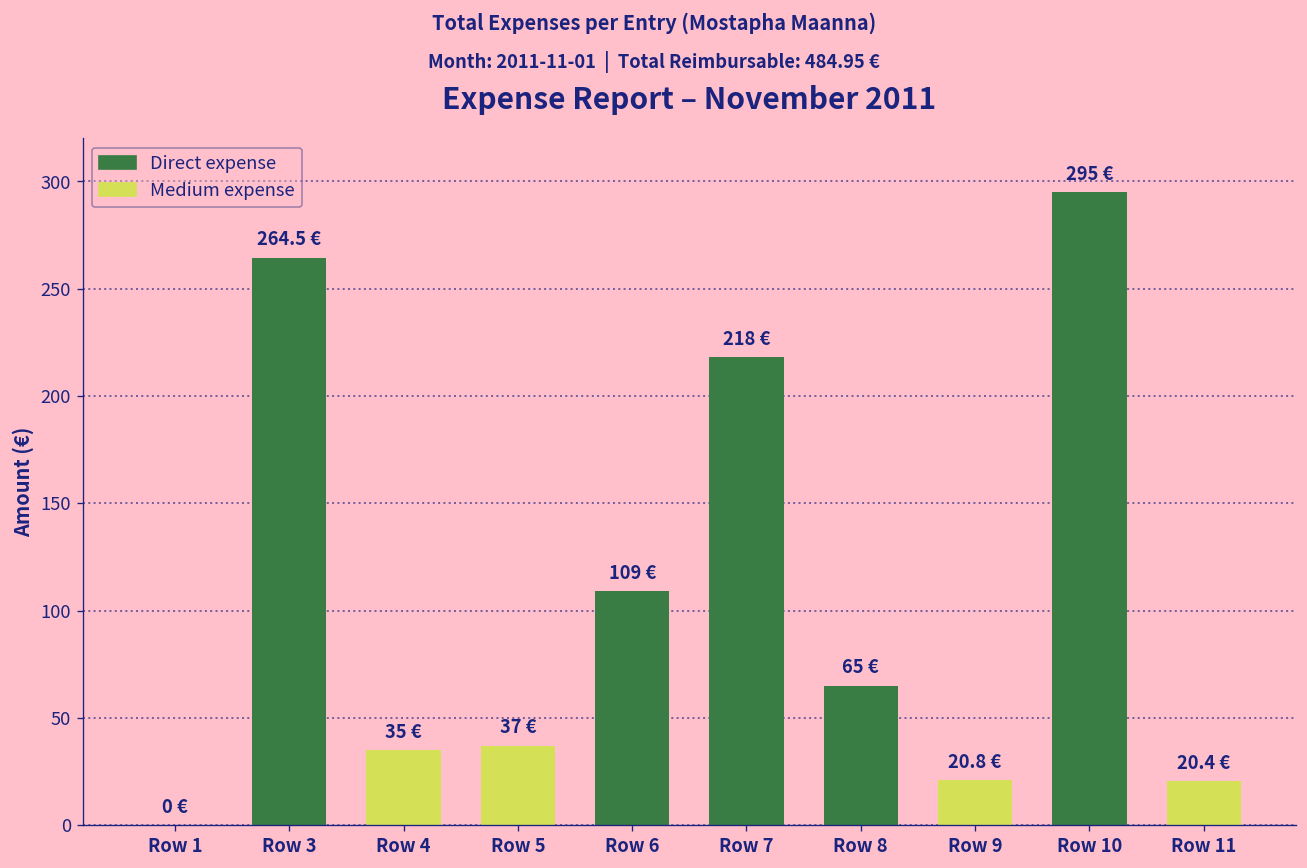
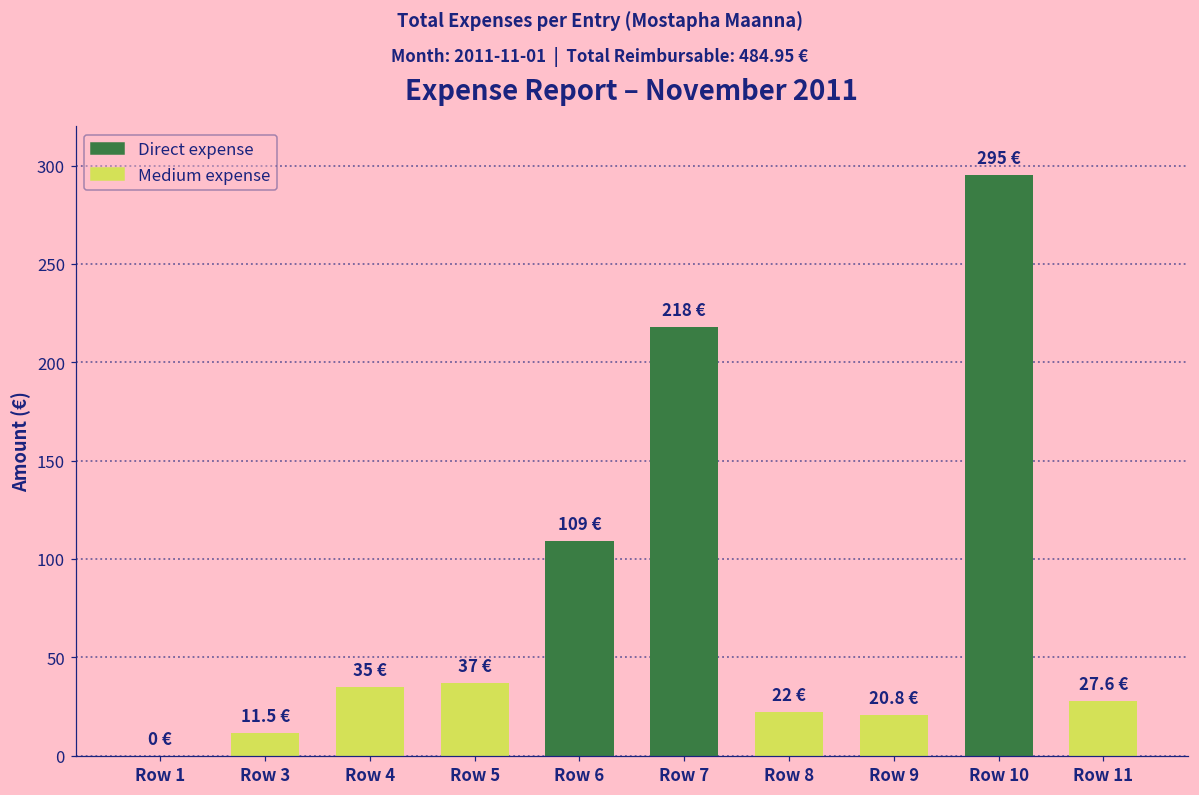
  {
    "Row 1": 0,
-   "Row 3": 264.5,
+   "Row 3": 11.5,
    "Row 4": 35,
    "Row 5": 37,
    "Row 6": 109,
    "Row 7": 218,
-   "Row 8": 65,
+   "Row 8": 22,
    "Row 9": 20.8,
    "Row 10": 295,
-   "Row 11": 20.4
+   "Row 11": 27.6
  }
